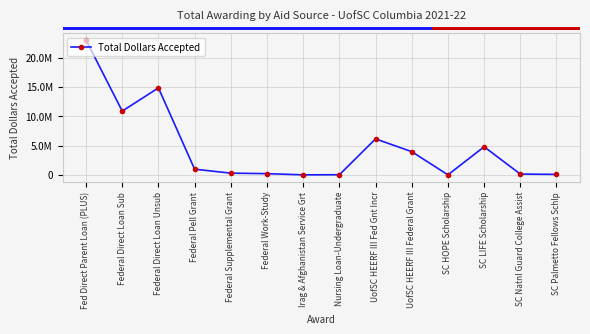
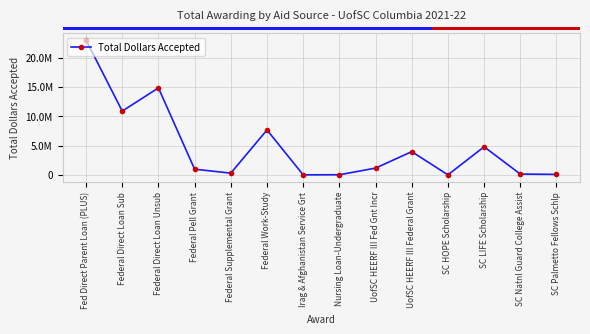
  {
    "Federal Direct Loan Sub": 11000000,
    "Federal Direct Loan Unsub": 15000000,
    "Federal Pell Grant": 1000000,
    "Federal Supplemental Grant": 0,
-   "Federal Work-Study": 0,
+   "Federal Work-Study": 8000000,
    "Irag & Afghanistan Service Grt": 0,
    "Nursing Loan-Undergraduate": 0,
-   "UofSC HEERF III Fed Gnt Incr": 6000000,
+   "UofSC HEERF III Fed Gnt Incr": 1000000,
    "UofSC HEERF III Federal Grant": 4000000,
    "SC HOPE Scholarship": 0,
    "SC LIFE Scholarship": 5000000,
    "SC Natnl Guard College Assist": 0,
    "SC Palmetto Fellows Schlp": 0
  }
